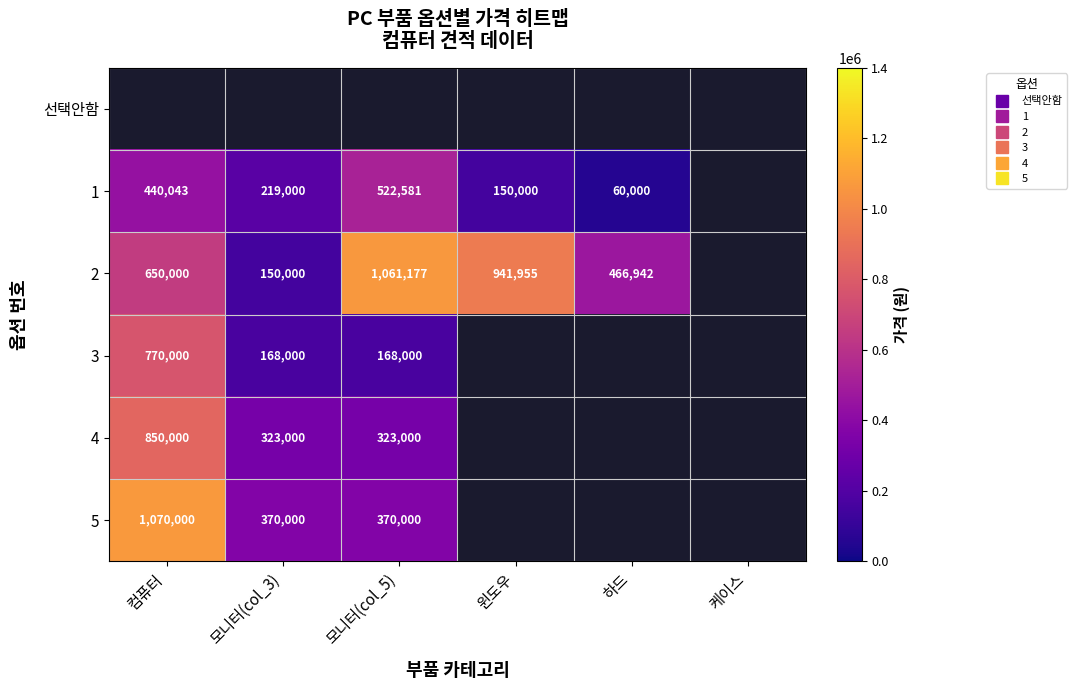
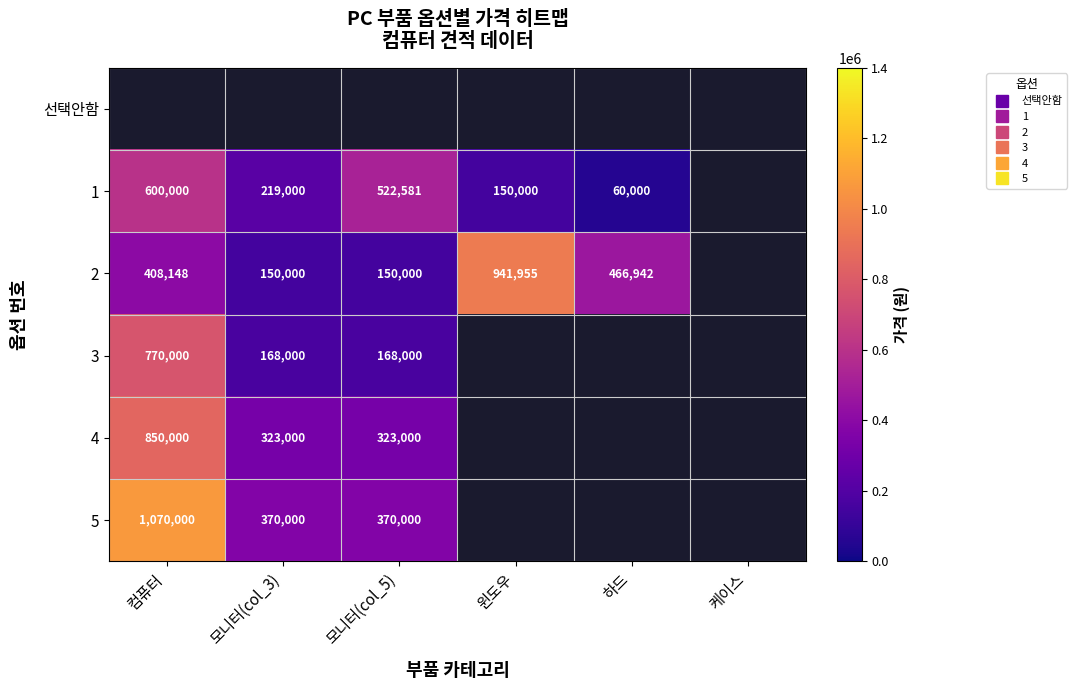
  {
    "1": {
-     "컴퓨터": "440,043",
+     "컴퓨터": "600,000",
      "모니터(col_3)": "219,000",
      "모니터(col_5)": "522,581",
      "윈도우": "150,000",
      "하드": "60,000"
    },
    "2": {
-     "컴퓨터": "650,000",
+     "컴퓨터": "408,148",
      "모니터(col_3)": "150,000",
-     "모니터(col_5)": "1,061,177",
+     "모니터(col_5)": "150,000",
      "윈도우": "941,955",
      "하드": "466,942"
    },
    "3": {
      "컴퓨터": "770,000",
      "모니터(col_3)": "168,000",
      "모니터(col_5)": "168,000"
    },
    "4": {
      "컴퓨터": "850,000",
      "모니터(col_3)": "323,000",
      "모니터(col_5)": "323,000"
    },
    "5": {
      "컴퓨터": "1,070,000",
      "모니터(col_3)": "370,000",
      "모니터(col_5)": "370,000"
    }
  }
